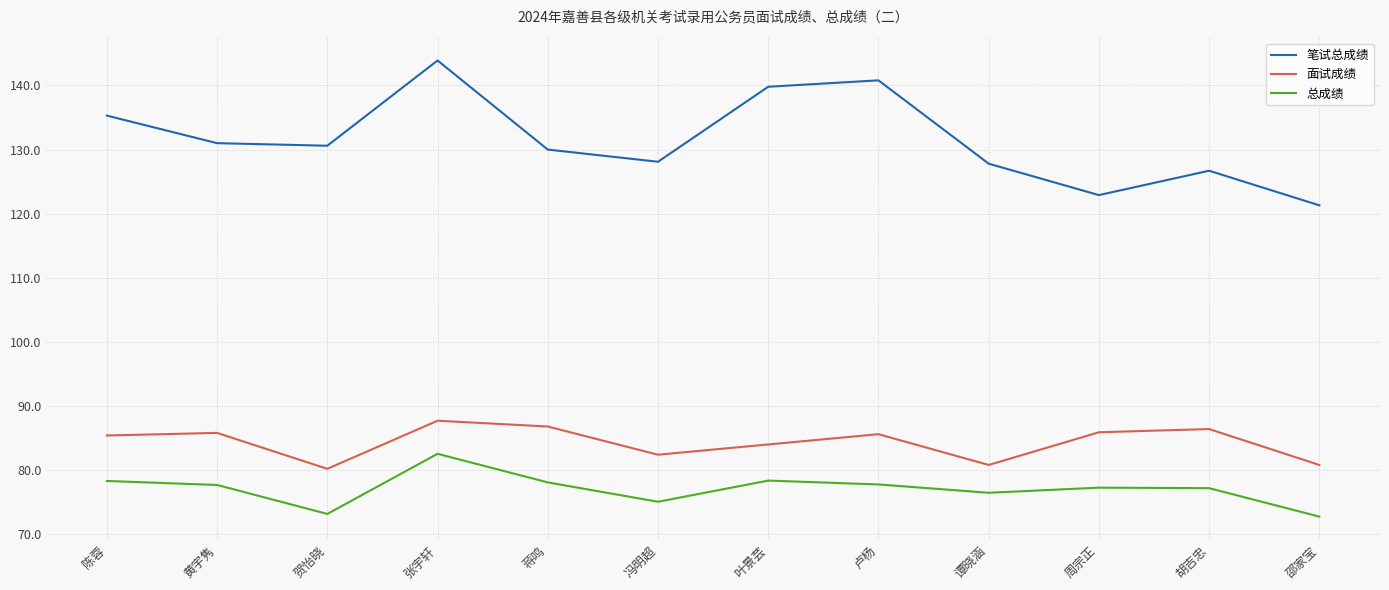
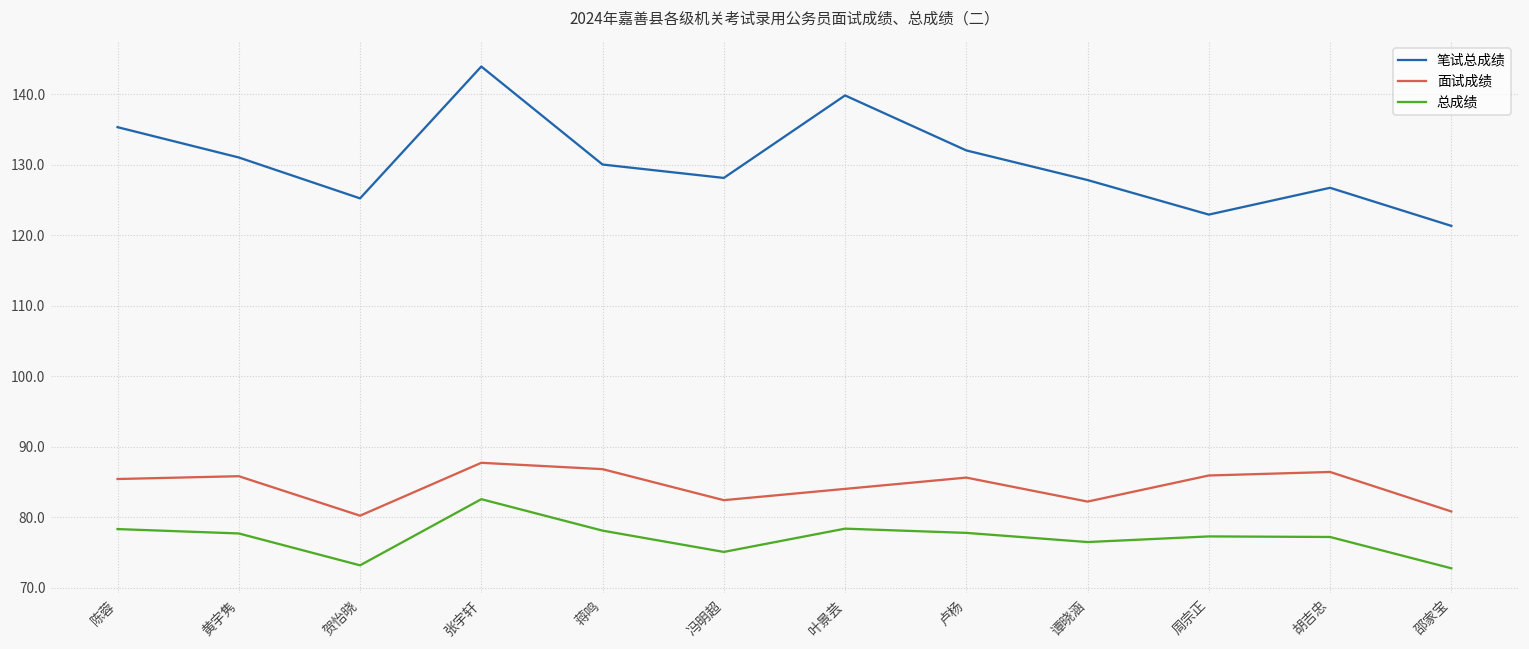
  {
    "笔试总成绩": {
      "陈蓉": 135,
      "黄宇隽": 131,
-     "贺怡晓": 131,
+     "贺怡晓": 125,
      "张宇轩": 144,
      "蒋鸣": 130,
      "冯明超": 128,
      "叶景芸": 140,
-     "卢杨": 141,
+     "卢杨": 132,
      "谭晓涵": 128,
      "周宗正": 123,
      "胡吉忠": 127,
      "邵家宝": 121
    },
    "面试成绩": {
      "陈蓉": 85,
      "黄宇隽": 86,
      "贺怡晓": 80,
      "张宇轩": 88,
      "蒋鸣": 87,
      "冯明超": 82,
      "叶景芸": 84,
      "卢杨": 86,
-     "谭晓涵": 81,
+     "谭晓涵": 82,
      "周宗正": 86,
      "胡吉忠": 86,
      "邵家宝": 81
    },
    "总成绩": {
      "陈蓉": 78,
      "黄宇隽": 78,
      "贺怡晓": 73,
      "张宇轩": 83,
      "蒋鸣": 78,
      "冯明超": 75,
      "叶景芸": 78,
      "卢杨": 78,
      "谭晓涵": 76,
      "周宗正": 77,
      "胡吉忠": 77,
      "邵家宝": 73
    }
  }
